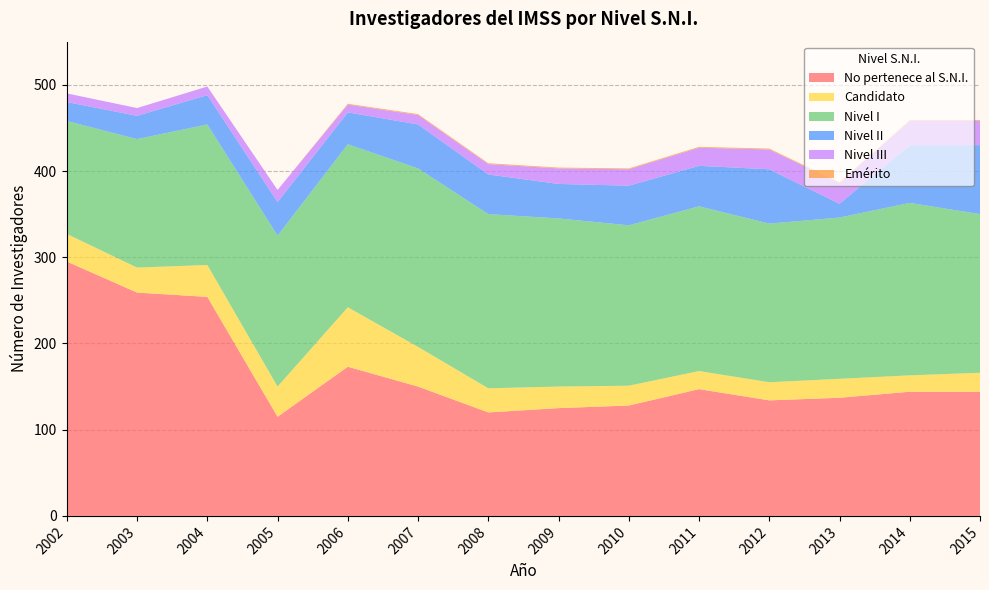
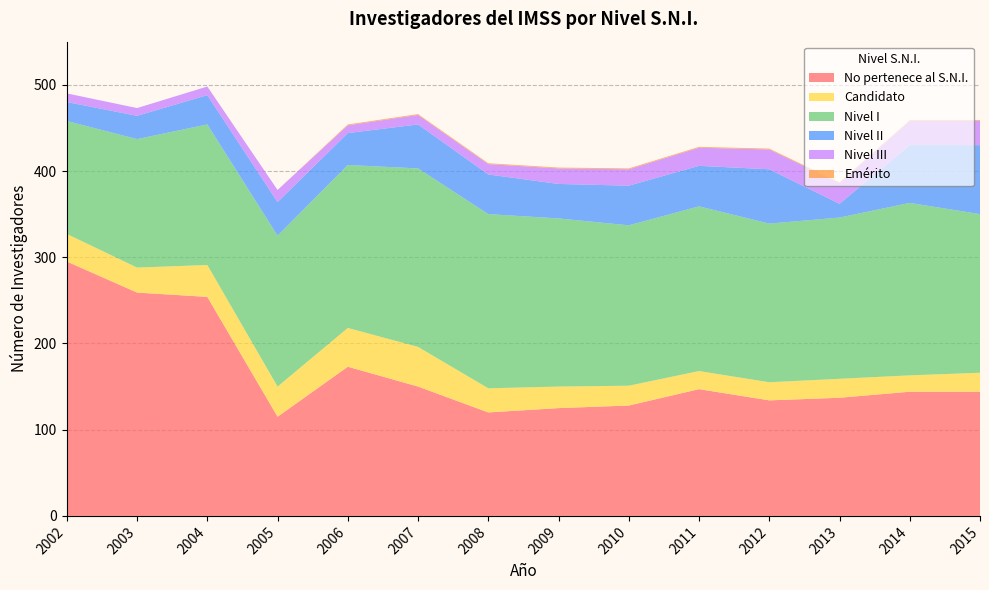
  {
    "No pertenece al S.N.I.": {
      "2002": 300,
      "2003": 260,
      "2004": 250,
      "2005": 120,
      "2006": 170,
      "2007": 150,
      "2008": 120,
      "2009": 130,
      "2010": 130,
      "2011": 150,
      "2012": 130,
      "2013": 140,
      "2014": 140,
      "2015": 140
    },
    "Candidato": {
      "2002": 30,
      "2003": 30,
      "2004": 40,
      "2005": 40,
-     "2006": 70,
+     "2006": 50,
      "2007": 50,
      "2008": 30,
      "2009": 30,
      "2010": 20,
      "2011": 20,
      "2012": 20,
      "2013": 20,
      "2014": 20,
      "2015": 20
    },
    "Nivel I": {
      "2002": 130,
      "2003": 150,
      "2004": 160,
      "2005": 180,
      "2006": 190,
      "2007": 210,
      "2008": 200,
      "2009": 200,
      "2010": 190,
      "2011": 190,
      "2012": 180,
      "2013": 190,
      "2014": 200,
      "2015": 180
    },
    "Nivel II": {
      "2002": 20,
      "2003": 30,
      "2004": 30,
      "2005": 40,
      "2006": 40,
      "2007": 50,
      "2008": 50,
      "2009": 40,
      "2010": 50,
      "2011": 50,
      "2012": 60,
      "2013": 20,
      "2015": 80
    }
  }
